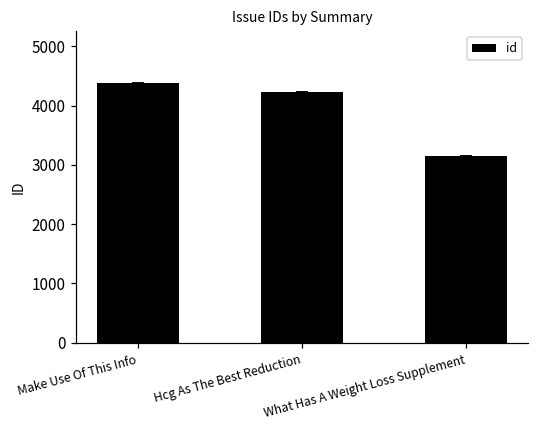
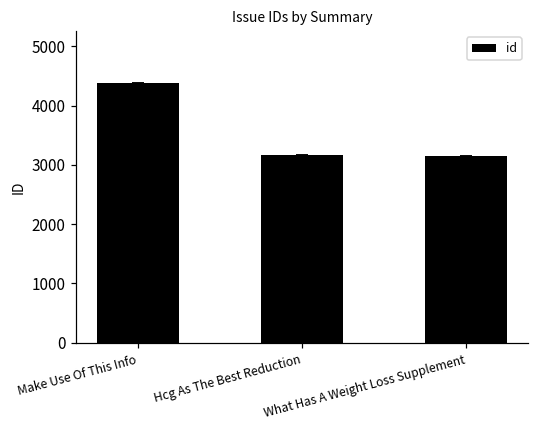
  {
    "Make Use Of This Info": 4400,
-   "Hcg As The Best Reduction": 4200,
+   "Hcg As The Best Reduction": 3200,
    "What Has A Weight Loss Supplement": 3100
  }
